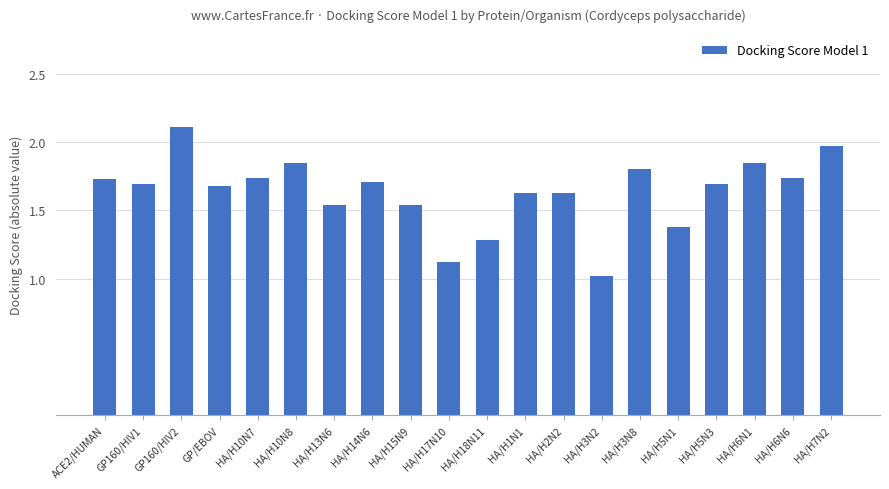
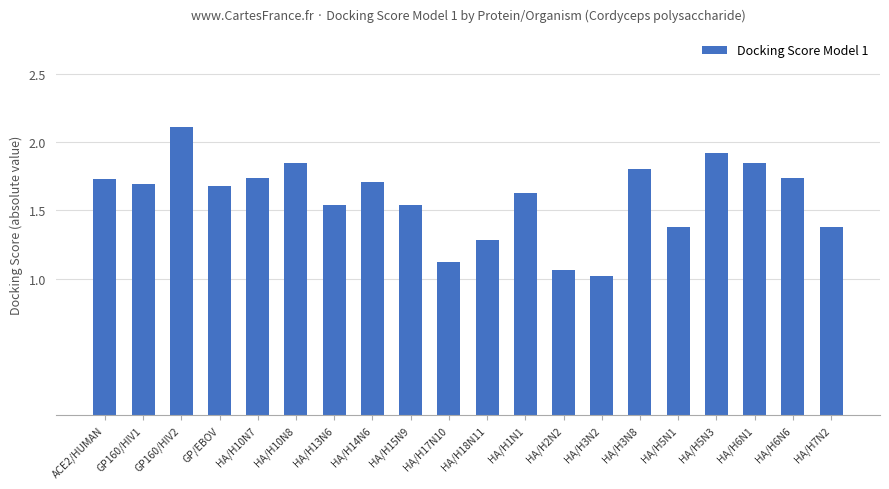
  {
    "ACE2/HUMAN": 1.73,
    "GP160/HIV1": 1.69,
    "GP160/HIV2": 2.11,
    "GP/EBOV": 1.68,
    "HA/H10N7": 1.74,
    "HA/H10N8": 1.85,
    "HA/H13N6": 1.54,
    "HA/H14N6": 1.71,
    "HA/H15N9": 1.54,
    "HA/H17N10": 1.12,
    "HA/H18N11": 1.28,
    "HA/H1N1": 1.63,
-   "HA/H2N2": 1.63,
+   "HA/H2N2": 1.06,
    "HA/H3N2": 1.02,
    "HA/H3N8": 1.80,
    "HA/H5N1": 1.38,
-   "HA/H5N3": 1.69,
+   "HA/H5N3": 1.92,
    "HA/H6N1": 1.85,
    "HA/H6N6": 1.74,
-   "HA/H7N2": 1.97
+   "HA/H7N2": 1.38
  }
